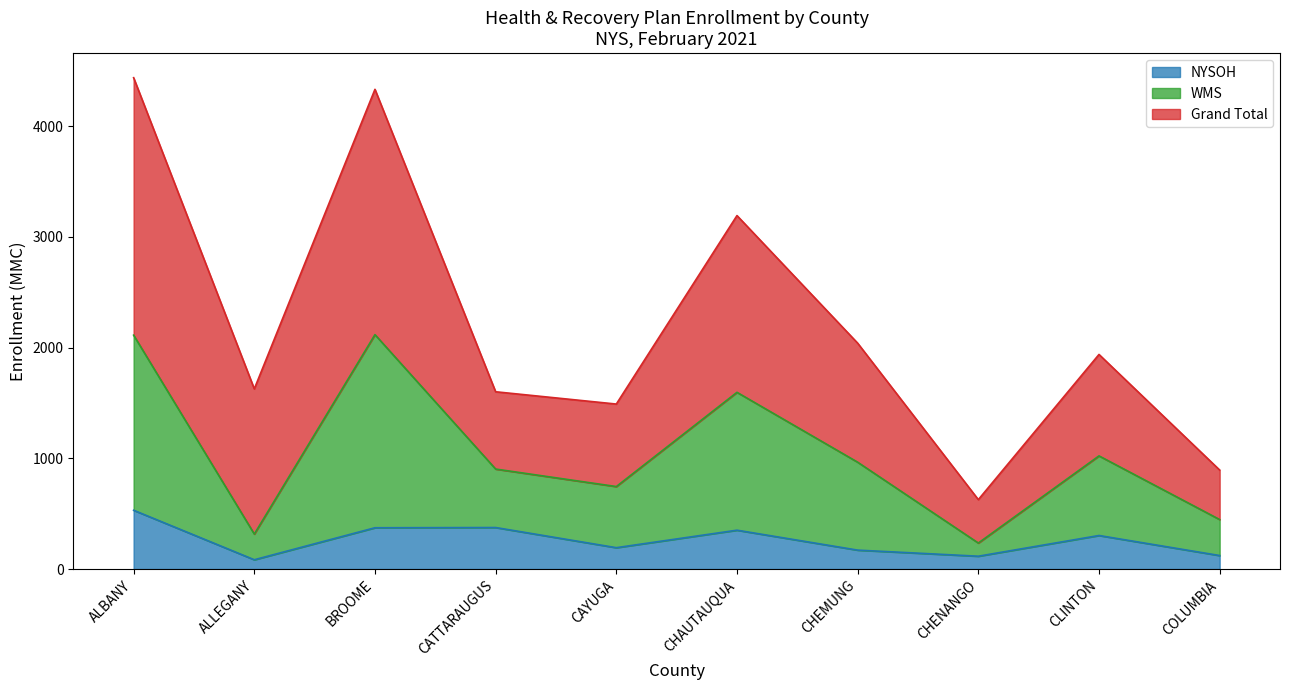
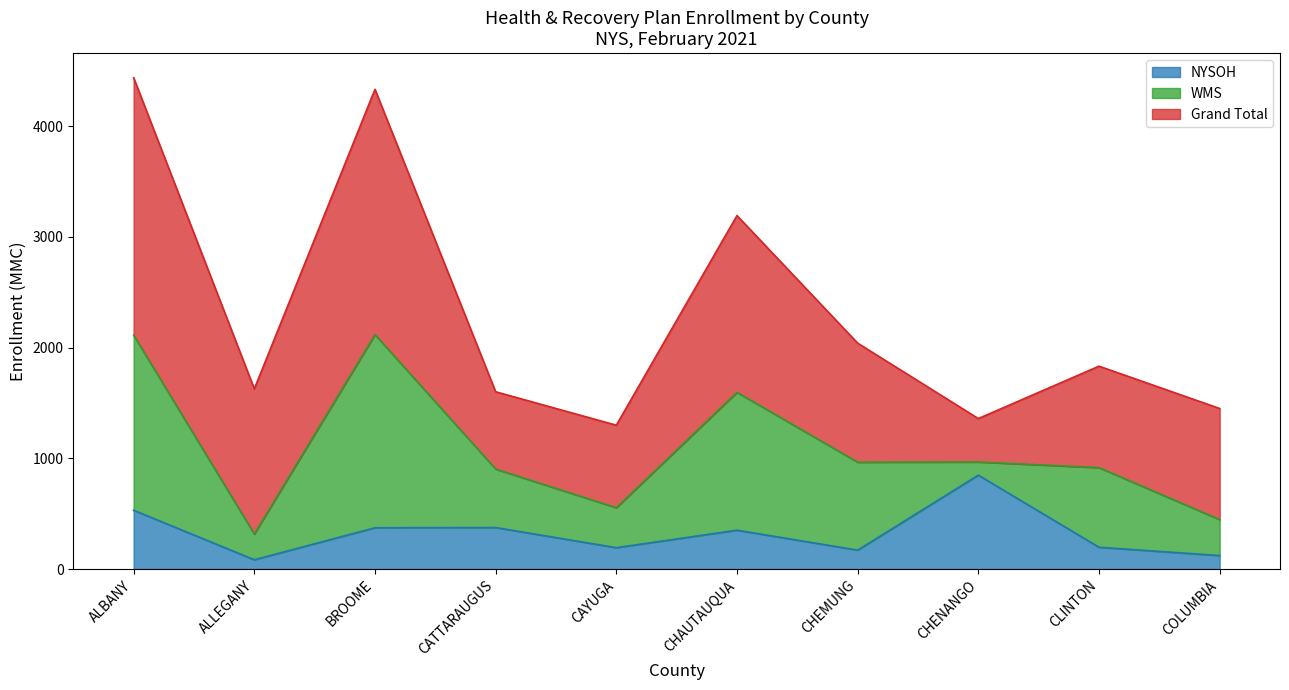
  {
    "NYSOH": {
      "ALBANY": 530,
      "ALLEGANY": 80,
      "BROOME": 370,
      "CATTARAUGUS": 380,
      "CAYUGA": 190,
      "CHAUTAUQUA": 350,
      "CHEMUNG": 170,
-     "CHENANGO": 120,
-     "CLINTON": 300,
+     "CHENANGO": 850,
+     "CLINTON": 200,
      "COLUMBIA": 120
    },
    "WMS": {
      "ALBANY": 1580,
      "ALLEGANY": 230,
      "BROOME": 1740,
      "CATTARAUGUS": 530,
-     "CAYUGA": 550,
+     "CAYUGA": 360,
      "CHAUTAUQUA": 1250,
      "CHEMUNG": 790,
      "CHENANGO": 120,
      "CLINTON": 720,
      "COLUMBIA": 330
    },
    "Grand Total": {
      "ALBANY": 2330,
      "ALLEGANY": 1310,
      "BROOME": 2220,
      "CATTARAUGUS": 700,
      "CAYUGA": 750,
      "CHAUTAUQUA": 1600,
      "CHEMUNG": 1080,
      "CHENANGO": 390,
      "CLINTON": 920,
-     "COLUMBIA": 450
+     "COLUMBIA": 1000
    }
  }
